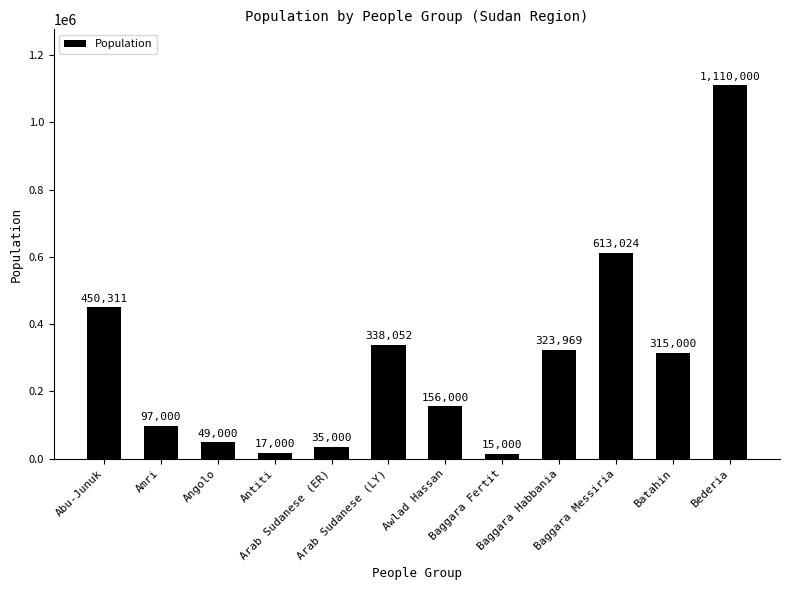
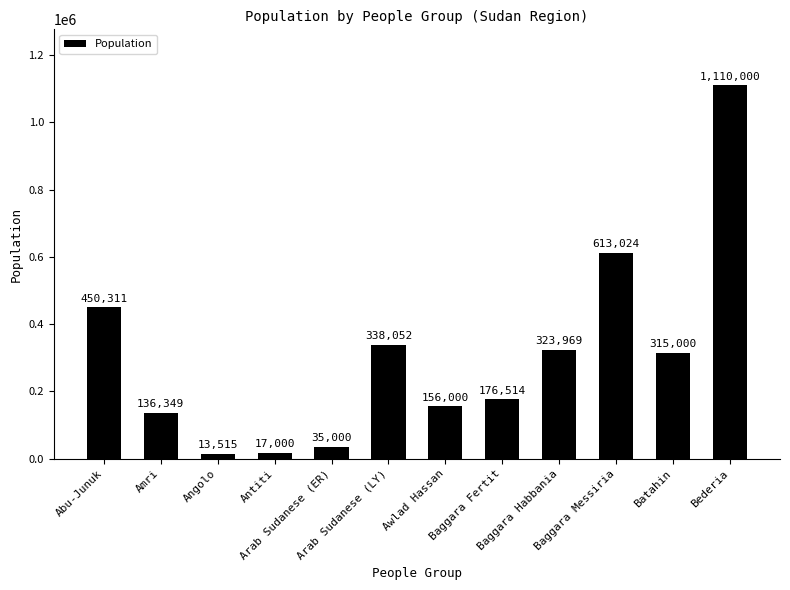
  {
    "Abu-Junuk": "450,311",
-   "Amri": "97,000",
-   "Angolo": "49,000",
+   "Amri": "136,349",
+   "Angolo": "13,515",
    "Antiti": "17,000",
    "Arab Sudanese (ER)": "35,000",
    "Arab Sudanese (LY)": "338,052",
    "Awlad Hassan": "156,000",
-   "Baggara Fertit": "15,000",
+   "Baggara Fertit": "176,514",
    "Baggara Habbania": "323,969",
    "Baggara Messiria": "613,024",
    "Batahin": "315,000",
    "Bederia": "1,110,000"
  }
